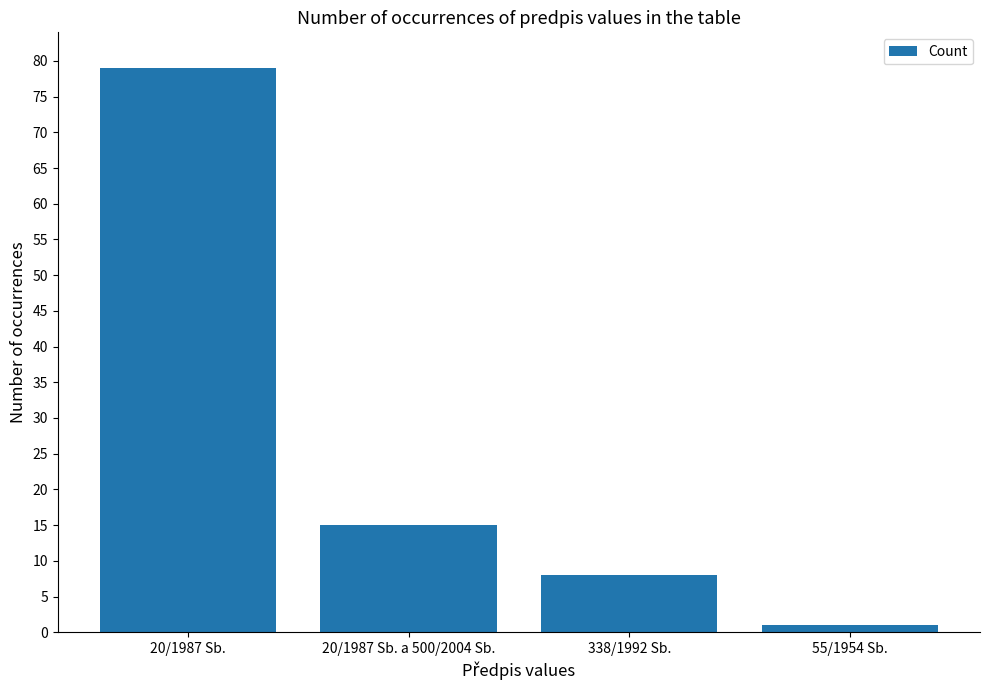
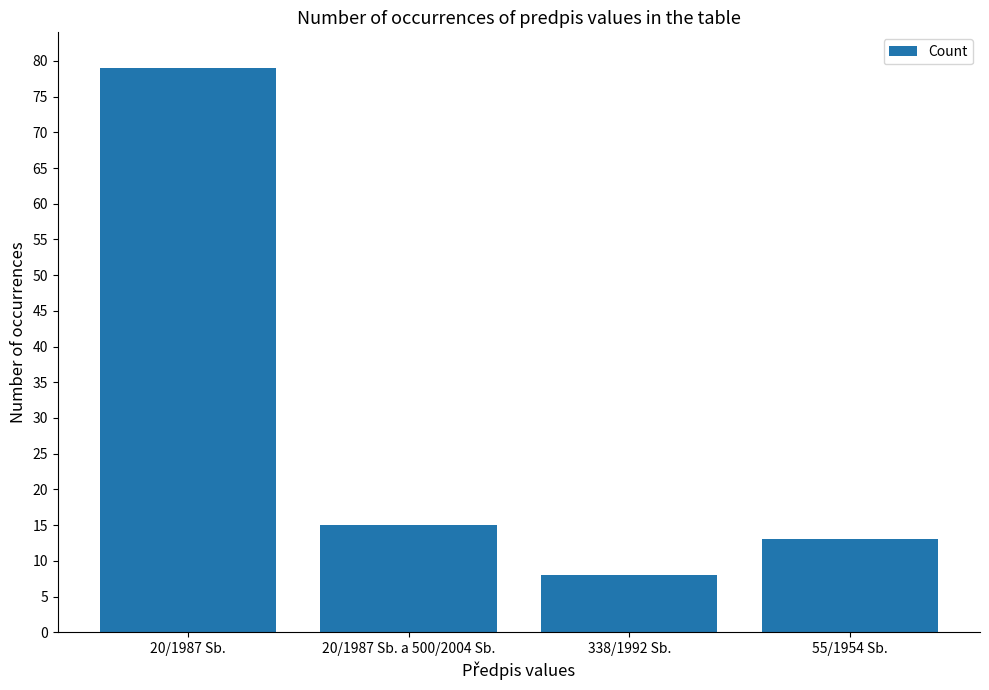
  {
    "20/1987 Sb.": 79,
    "20/1987 Sb. a 500/2004 Sb.": 15,
    "338/1992 Sb.": 8,
-   "55/1954 Sb.": 1
+   "55/1954 Sb.": 13
  }
